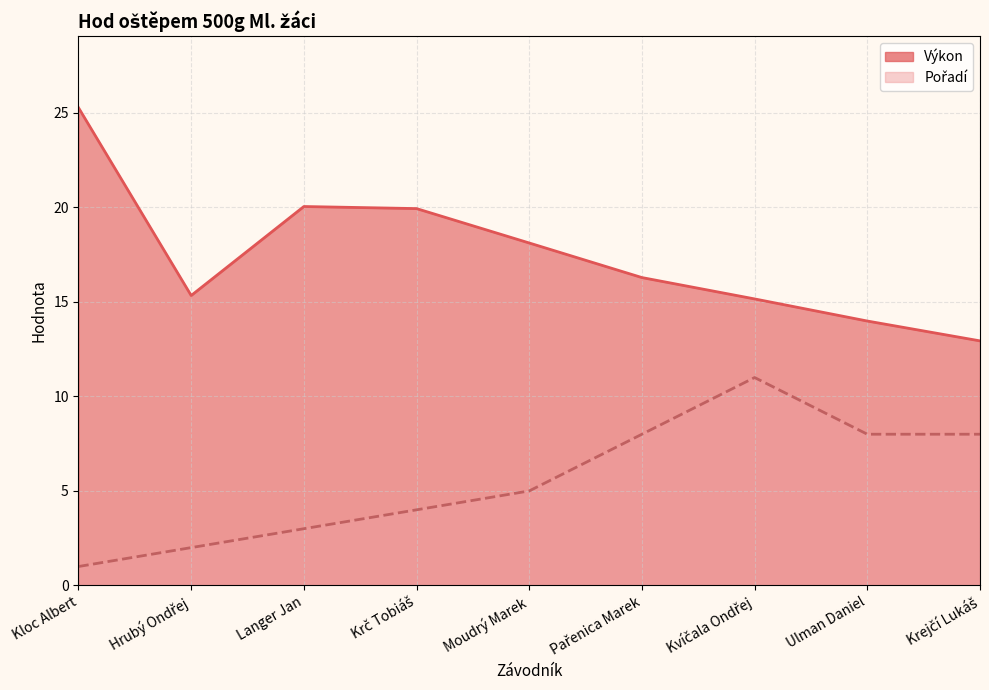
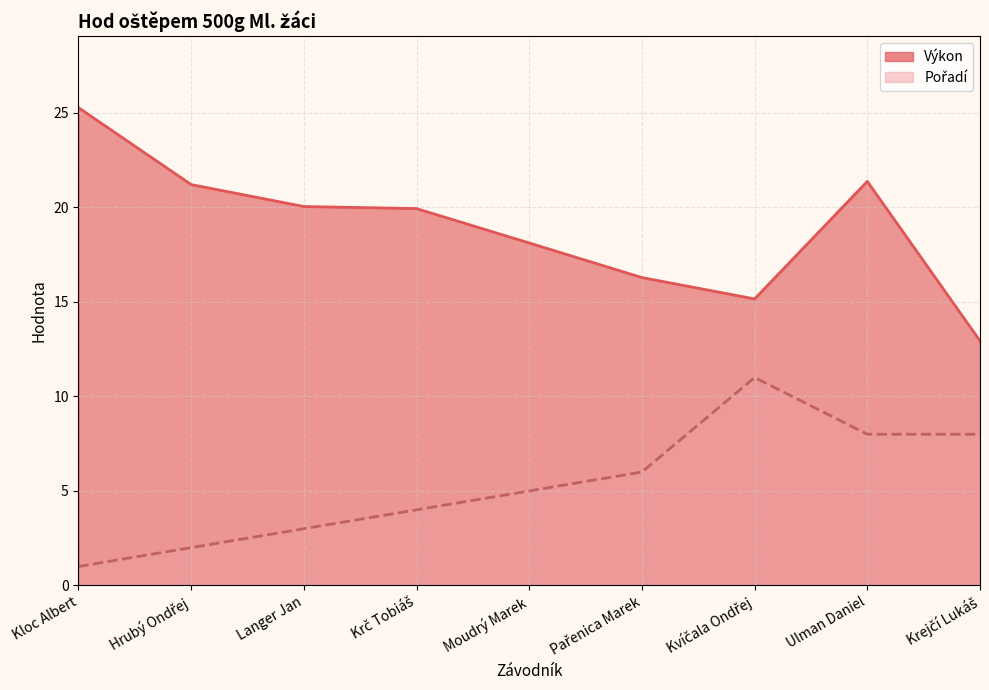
  {
    "Výkon": {
      "Kloc Albert": 25.3,
-     "Hrubý Ondřej": 15.3,
+     "Hrubý Ondřej": 21.2,
      "Langer Jan": 20.1,
      "Krč Tobiáš": 19.9,
      "Moudrý Marek": 18.1,
      "Pařenica Marek": 16.3,
      "Kvíčala Ondřej": 15.2,
-     "Ulman Daniel": 14.0,
+     "Ulman Daniel": 21.4,
      "Krejčí Lukáš": 12.9
    },
    "Pořadí": {
      "Kloc Albert": 1,
      "Hrubý Ondřej": 2,
      "Langer Jan": 3,
      "Krč Tobiáš": 4,
      "Moudrý Marek": 5,
-     "Pařenica Marek": 8,
+     "Pařenica Marek": 6,
      "Kvíčala Ondřej": 11,
      "Ulman Daniel": 8,
      "Krejčí Lukáš": 8
    }
  }
